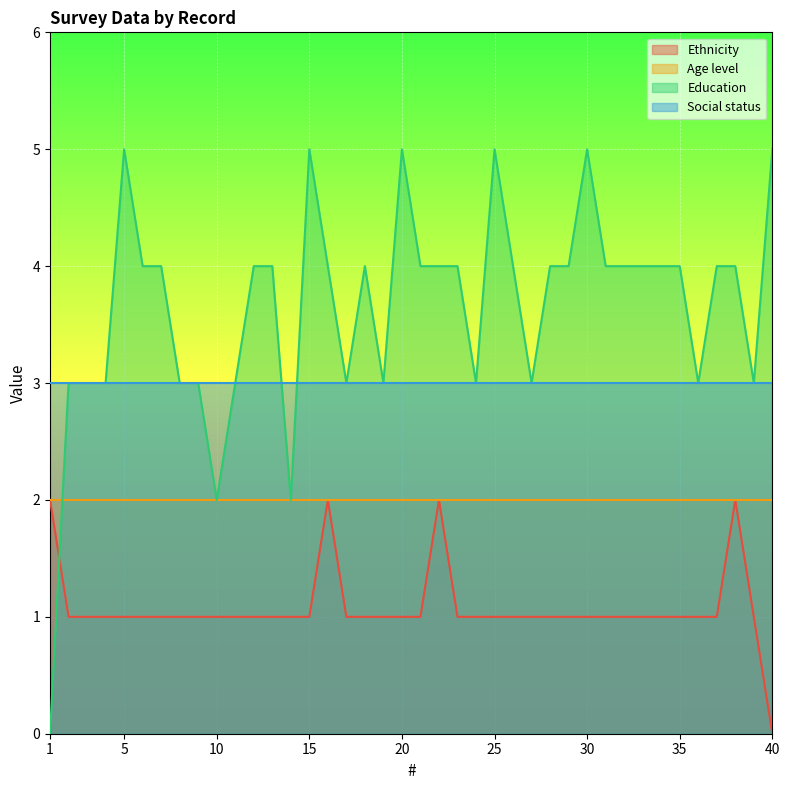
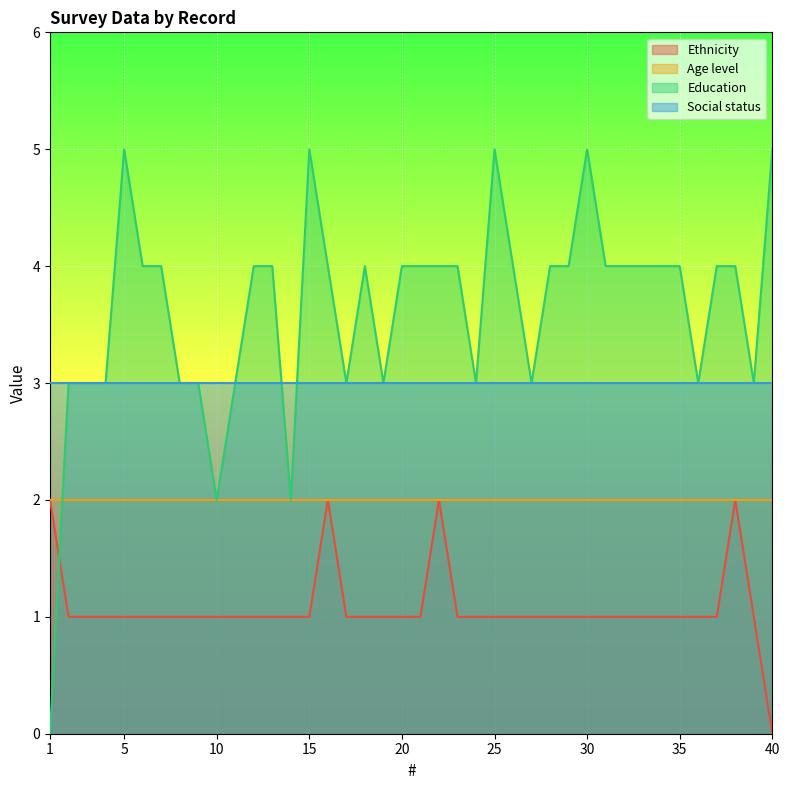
  {
    "Ethnicity": {
      "5": 1,
      "10": 1,
      "15": 1,
      "20": 1,
      "25": 1,
      "30": 1,
      "35": 1,
      "40": 0
    },
    "Age level": {
      "5": 2,
      "15": 2,
      "20": 2,
      "25": 2,
      "30": 2,
      "35": 2,
      "40": 2
    },
    "Education": {
      "1": 0,
      "5": 5,
      "15": 5,
-     "20": 5,
+     "20": 4,
      "25": 5,
      "30": 5,
      "35": 4,
      "40": 5
    },
    "Social status": {
      "1": 3,
      "5": 3,
      "10": 3,
      "15": 3,
      "20": 3,
      "25": 3,
      "30": 3,
      "35": 3,
      "40": 3
    }
  }
